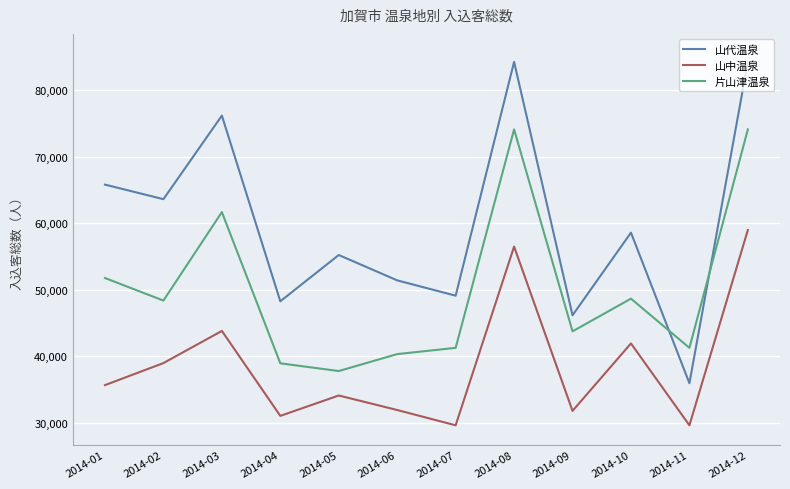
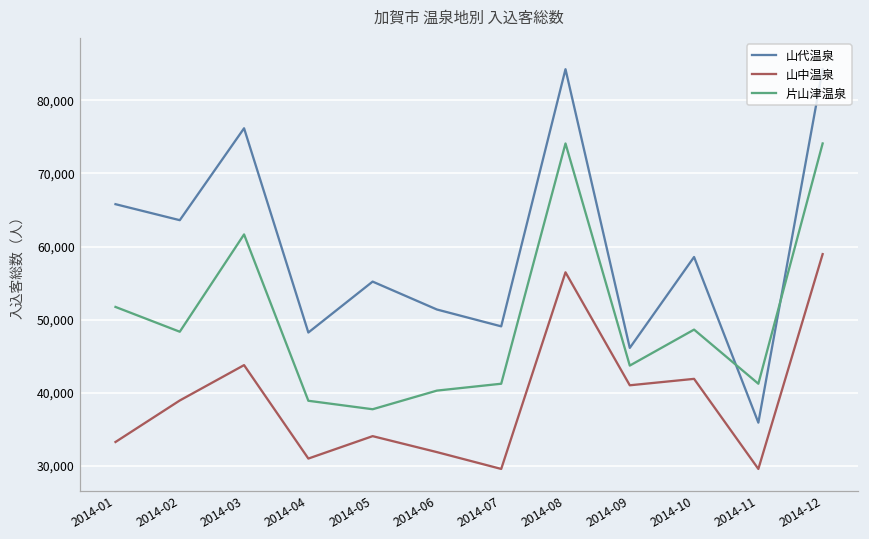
  {
    "山中温泉": {
-     "2014-01": "36,000",
+     "2014-01": "33,000",
      "2014-02": "39,000",
      "2014-03": "44,000",
      "2014-04": "31,000",
      "2014-05": "34,000",
      "2014-06": "32,000",
      "2014-07": "30,000",
      "2014-08": "56,000",
-     "2014-09": "32,000",
+     "2014-09": "41,000",
      "2014-10": "42,000",
      "2014-11": "30,000",
      "2014-12": "59,000"
    }
  }
